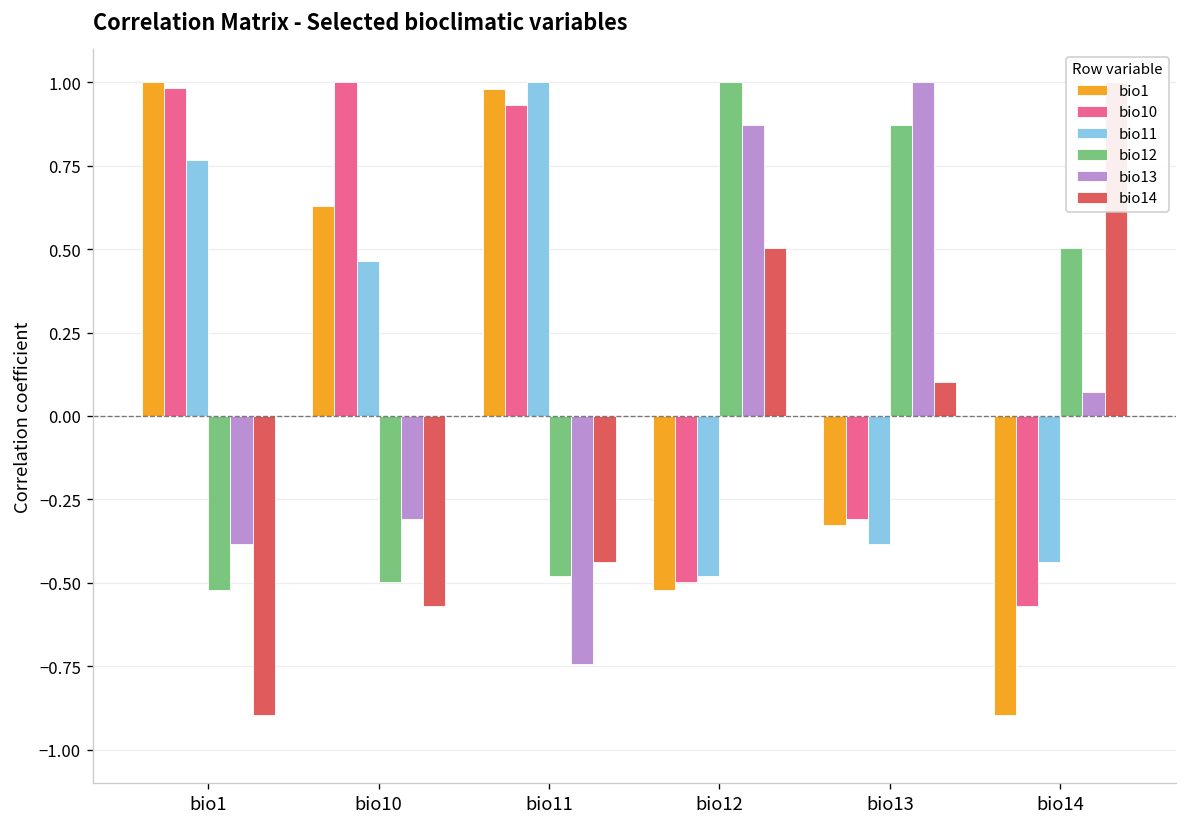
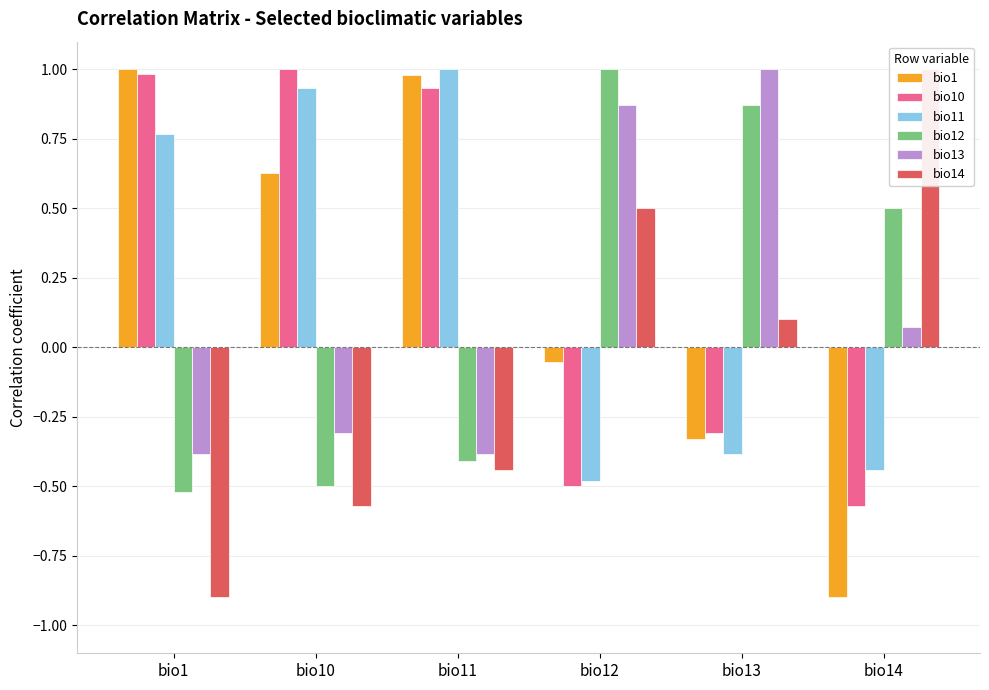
  {
    "bio1": {
      "bio1": 1.00,
      "bio10": 0.63,
      "bio11": 0.98,
-     "bio12": -0.52,
+     "bio12": -0.05,
      "bio13": -0.33,
      "bio14": -0.90
    },
    "bio11": {
      "bio1": 0.77,
-     "bio10": 0.47,
+     "bio10": 0.93,
      "bio11": 1.00,
      "bio12": -0.48,
      "bio13": -0.38,
      "bio14": -0.44
    },
    "bio12": {
      "bio1": -0.52,
      "bio10": -0.50,
-     "bio11": -0.48,
+     "bio11": -0.41,
      "bio12": 1.00,
      "bio13": 0.87,
      "bio14": 0.50
    },
    "bio13": {
      "bio1": -0.38,
      "bio10": -0.31,
-     "bio11": -0.74,
+     "bio11": -0.38,
      "bio12": 0.87,
      "bio13": 1.00,
      "bio14": 0.07
    }
  }
